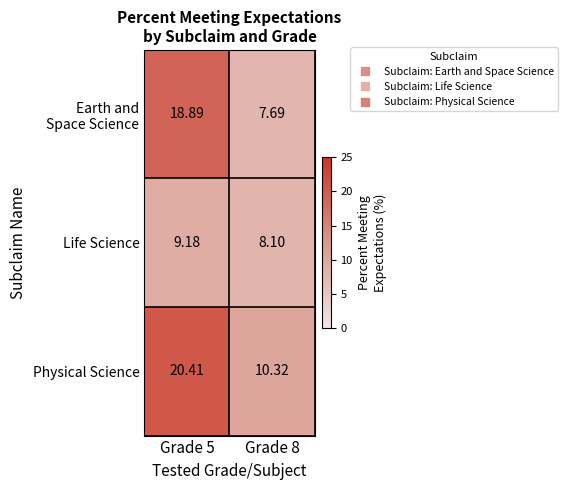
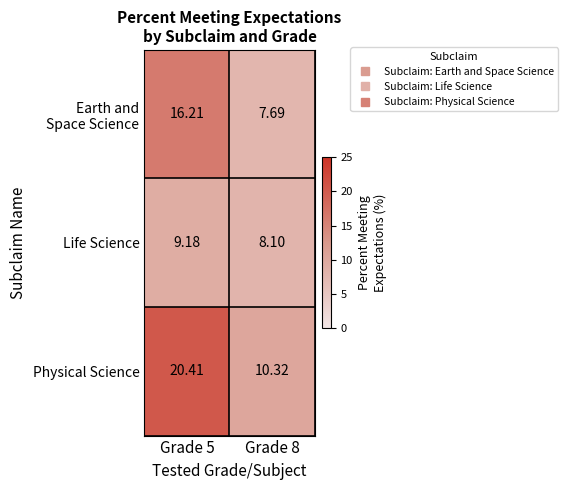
  {
    "Earth and Space Science": {
-     "Grade 5": 18.89,
+     "Grade 5": 16.21,
      "Grade 8": 7.69
    },
    "Life Science": {
      "Grade 5": 9.18,
      "Grade 8": 8.10
    },
    "Physical Science": {
      "Grade 5": 20.41,
      "Grade 8": 10.32
    }
  }
